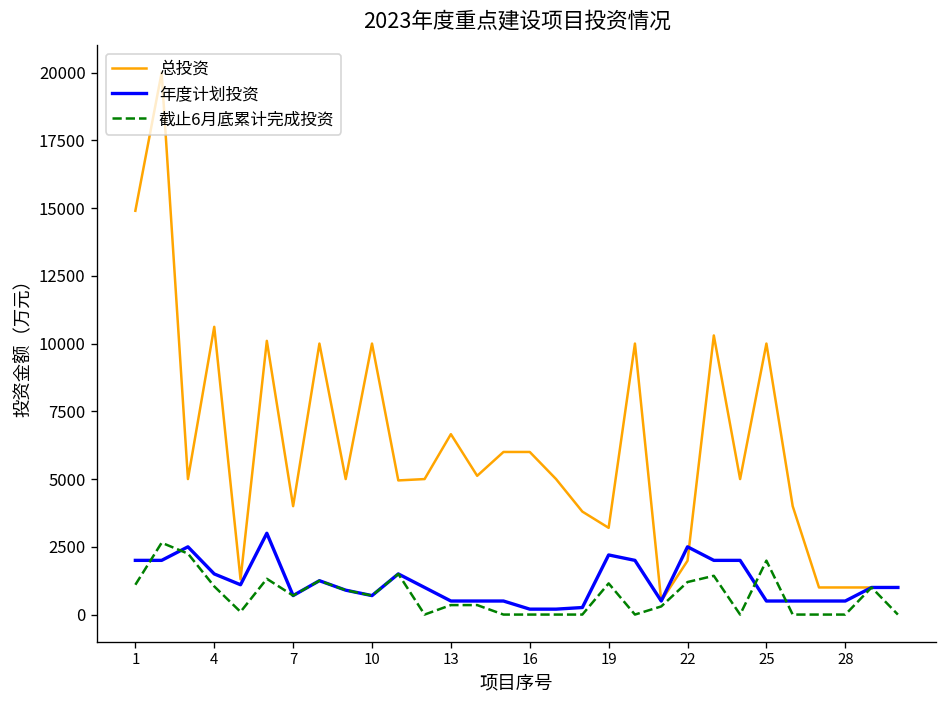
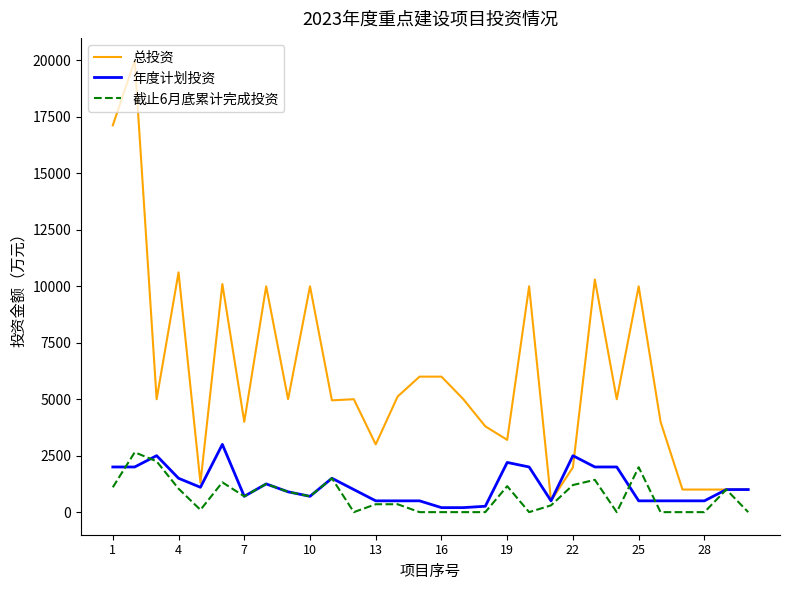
  {
    "总投资": {
-     "1": 14900,
+     "1": 17100,
      "4": 10600,
      "7": 4000,
      "10": 10000,
-     "13": 6700,
+     "13": 3000,
      "16": 6000,
      "19": 3200,
      "22": 2000,
      "25": 10000,
      "28": 1000
    },
    "年度计划投资": {
      "1": 2000,
      "4": 1500,
      "13": 500,
      "16": 200,
      "19": 2200,
      "22": 2500,
      "25": 500,
      "28": 500
    },
    "截止6月底累计完成投资": {
      "1": 1100,
      "4": 1000,
      "13": 400,
      "16": 0,
      "19": 1200,
      "22": 1200,
      "25": 2000,
      "28": 0
    }
  }
